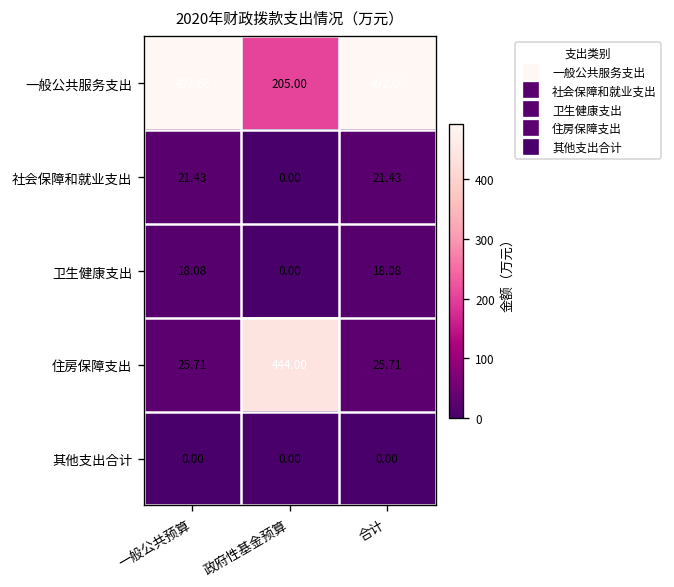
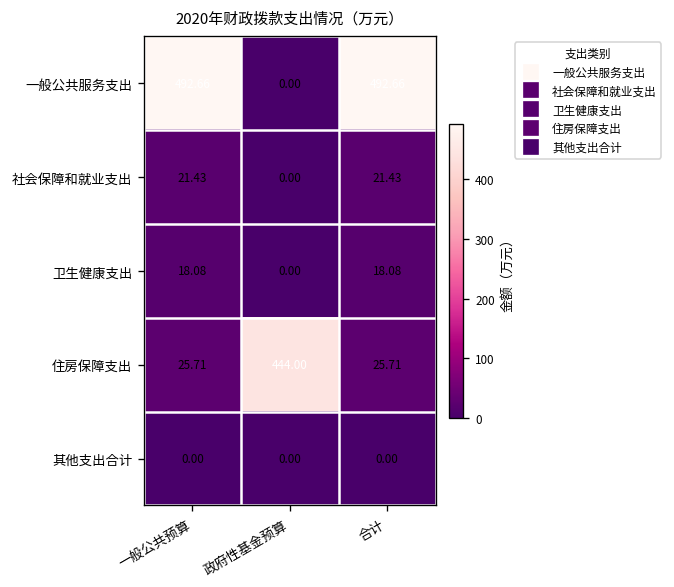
  {
    "一般公共服务支出": {
-     "政府性基金预算": 205.00
+     "政府性基金预算": 0.00
    },
    "社会保障和就业支出": {
      "一般公共预算": 21.43,
      "政府性基金预算": 0.00,
      "合计": 21.43
    },
    "卫生健康支出": {
      "一般公共预算": 18.08,
      "政府性基金预算": 0.00,
      "合计": 18.08
    },
    "住房保障支出": {
      "一般公共预算": 25.71,
      "合计": 25.71
    },
    "其他支出合计": {
      "一般公共预算": 0.00,
      "政府性基金预算": 0.00,
      "合计": 0.00
    }
  }
